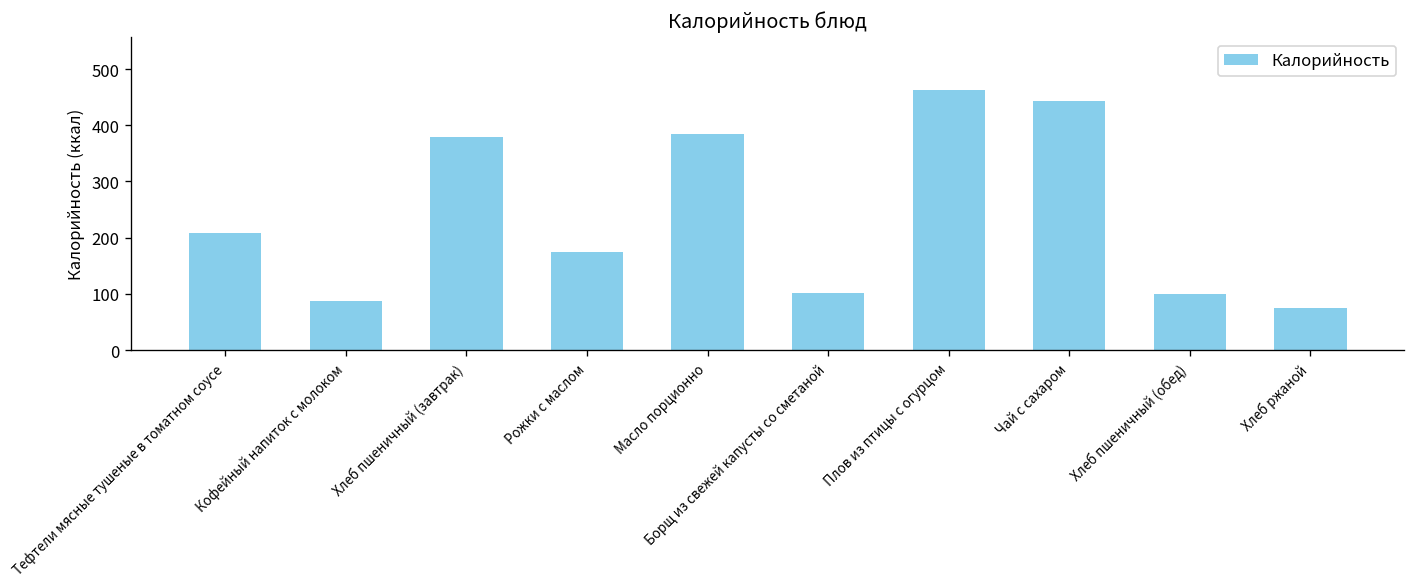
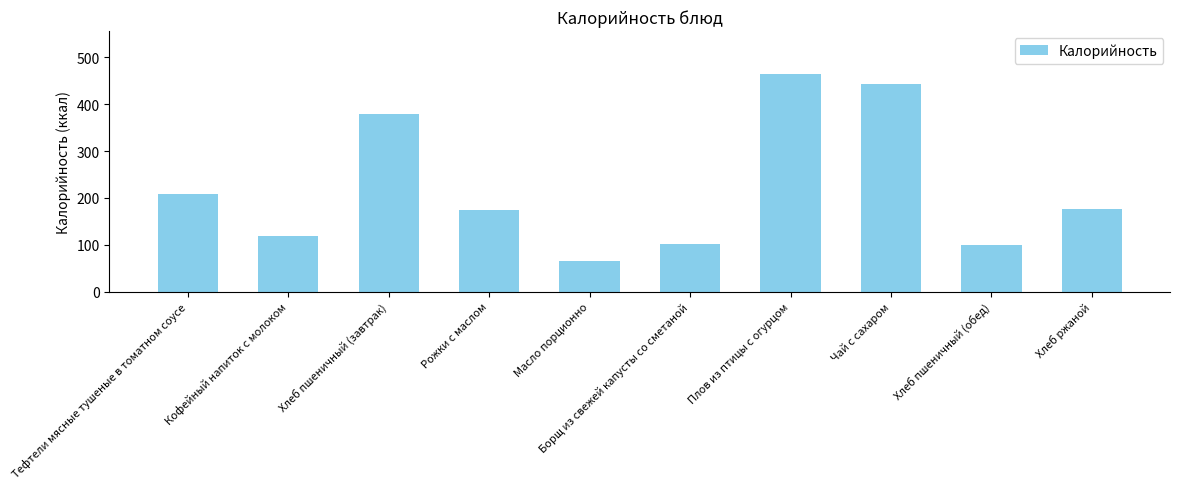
  {
    "Тефтели мясные тушеные в томатном соусе": 210,
-   "Кофейный напиток с молоком": 90,
+   "Кофейный напиток с молоком": 120,
    "Хлеб пшеничный (завтрак)": 380,
    "Рожки с маслом": 180,
-   "Масло порционно": 380,
+   "Масло порционно": 70,
    "Борщ из свежей капусты со сметаной": 100,
    "Плов из птицы с огурцом": 460,
    "Чай с сахаром": 440,
    "Хлеб пшеничный (обед)": 100,
-   "Хлеб ржаной": 80
+   "Хлеб ржаной": 180
  }
